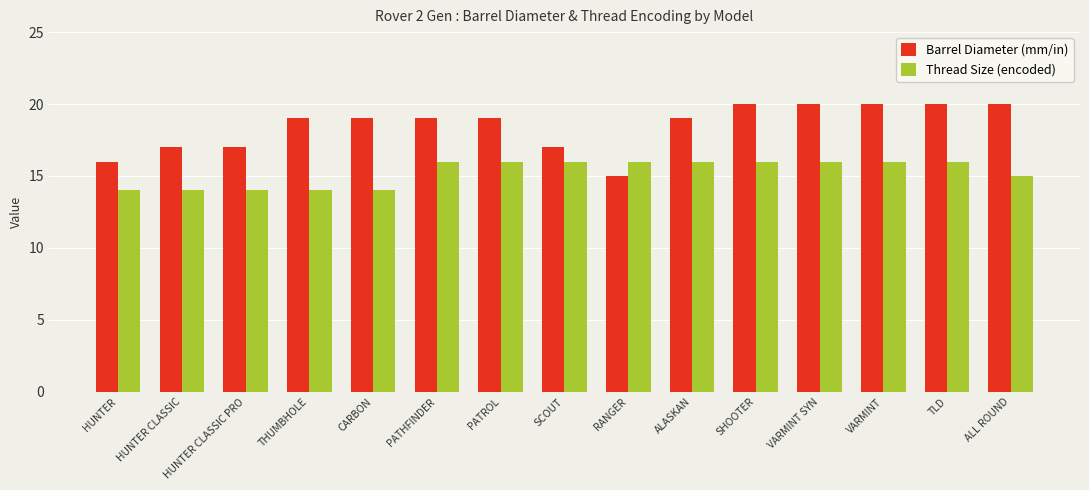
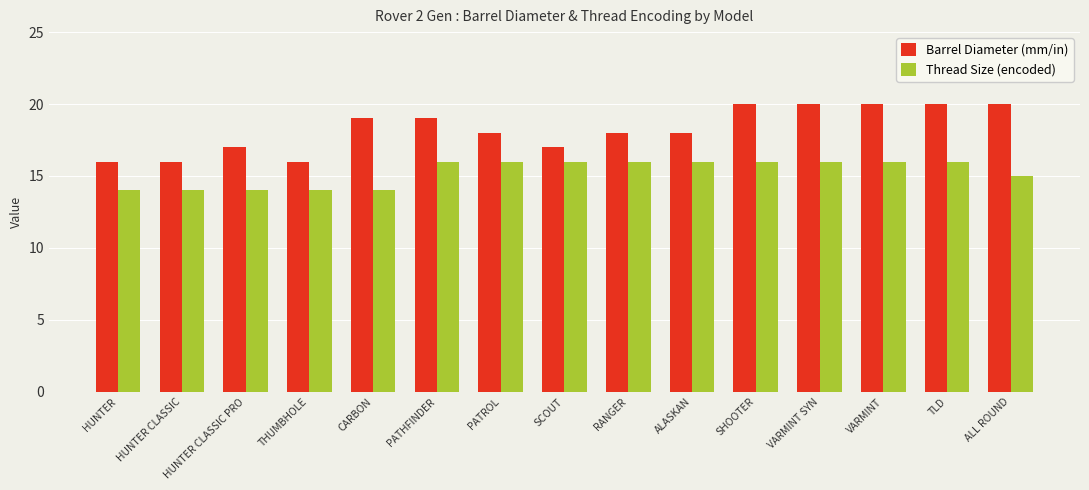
  {
    "Barrel Diameter (mm/in)": {
      "HUNTER": 16,
-     "HUNTER CLASSIC": 17,
+     "HUNTER CLASSIC": 16,
      "HUNTER CLASSIC PRO": 17,
-     "THUMBHOLE": 19,
+     "THUMBHOLE": 16,
      "CARBON": 19,
      "PATHFINDER": 19,
-     "PATROL": 19,
+     "PATROL": 18,
      "SCOUT": 17,
-     "RANGER": 15,
-     "ALASKAN": 19,
+     "RANGER": 18,
+     "ALASKAN": 18,
      "SHOOTER": 20,
      "VARMINT SYN": 20,
      "VARMINT": 20,
      "TLD": 20,
      "ALL ROUND": 20
    },
    "Thread Size (encoded)": {
      "HUNTER": 14,
      "HUNTER CLASSIC": 14,
      "HUNTER CLASSIC PRO": 14,
      "THUMBHOLE": 14,
      "CARBON": 14,
      "PATHFINDER": 16,
      "PATROL": 16,
      "SCOUT": 16,
      "RANGER": 16,
      "ALASKAN": 16,
      "SHOOTER": 16,
      "VARMINT SYN": 16,
      "VARMINT": 16,
      "TLD": 16,
      "ALL ROUND": 15
    }
  }
